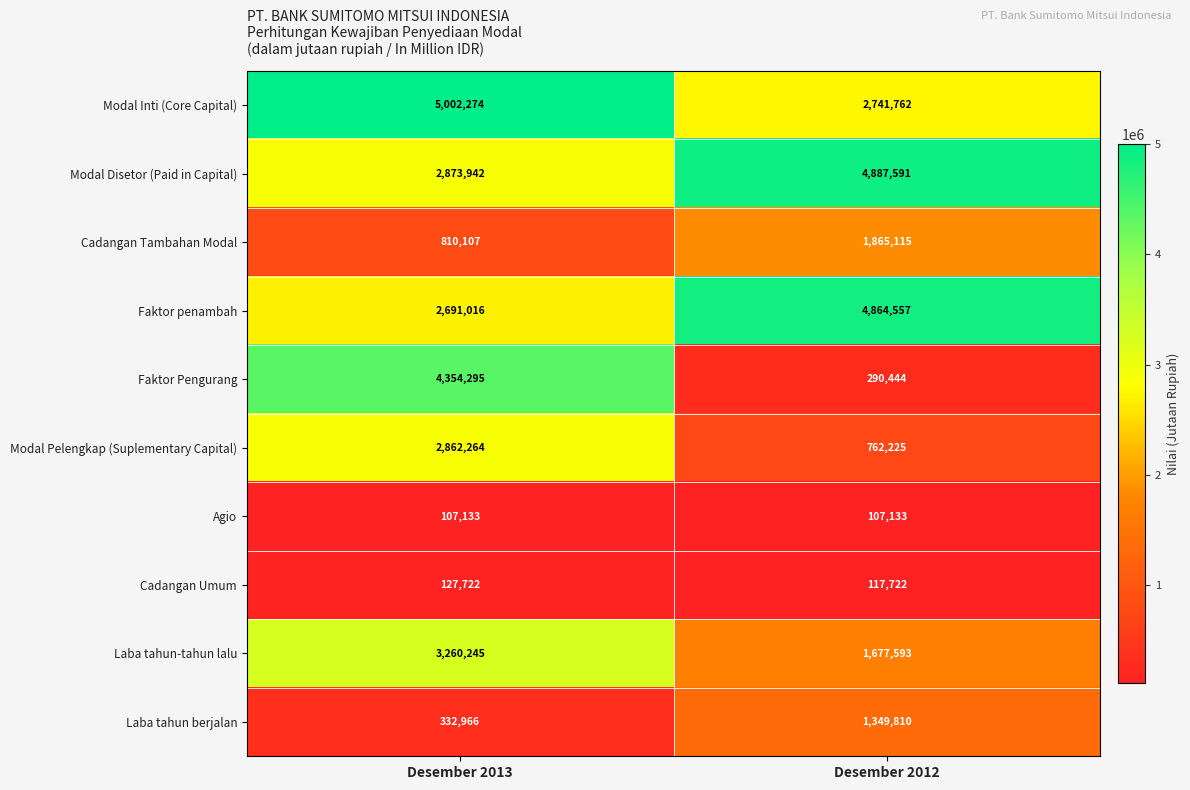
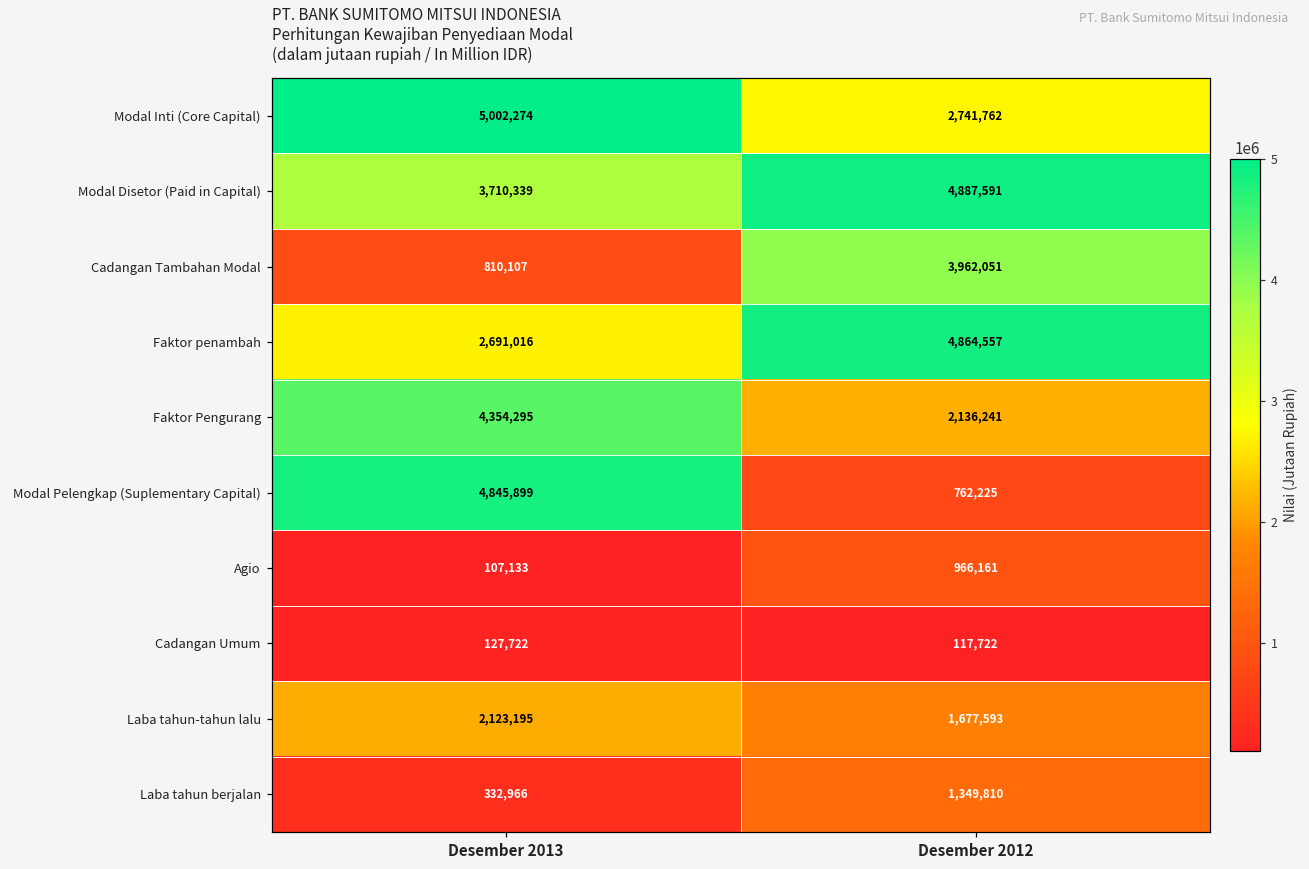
  {
    "Modal Inti (Core Capital)": {
      "Desember 2013": "5,002,274",
      "Desember 2012": "2,741,762"
    },
    "Modal Disetor (Paid in Capital)": {
-     "Desember 2013": "2,873,942",
+     "Desember 2013": "3,710,339",
      "Desember 2012": "4,887,591"
    },
    "Cadangan Tambahan Modal": {
      "Desember 2013": "810,107",
-     "Desember 2012": "1,865,115"
+     "Desember 2012": "3,962,051"
    },
    "Faktor penambah": {
      "Desember 2013": "2,691,016",
      "Desember 2012": "4,864,557"
    },
    "Faktor Pengurang": {
      "Desember 2013": "4,354,295",
-     "Desember 2012": "290,444"
+     "Desember 2012": "2,136,241"
    },
    "Modal Pelengkap (Suplementary Capital)": {
-     "Desember 2013": "2,862,264",
+     "Desember 2013": "4,845,899",
      "Desember 2012": "762,225"
    },
    "Agio": {
      "Desember 2013": "107,133",
-     "Desember 2012": "107,133"
+     "Desember 2012": "966,161"
    },
    "Cadangan Umum": {
      "Desember 2013": "127,722",
      "Desember 2012": "117,722"
    },
    "Laba tahun-tahun lalu": {
-     "Desember 2013": "3,260,245",
+     "Desember 2013": "2,123,195",
      "Desember 2012": "1,677,593"
    },
    "Laba tahun berjalan": {
      "Desember 2013": "332,966",
      "Desember 2012": "1,349,810"
    }
  }
